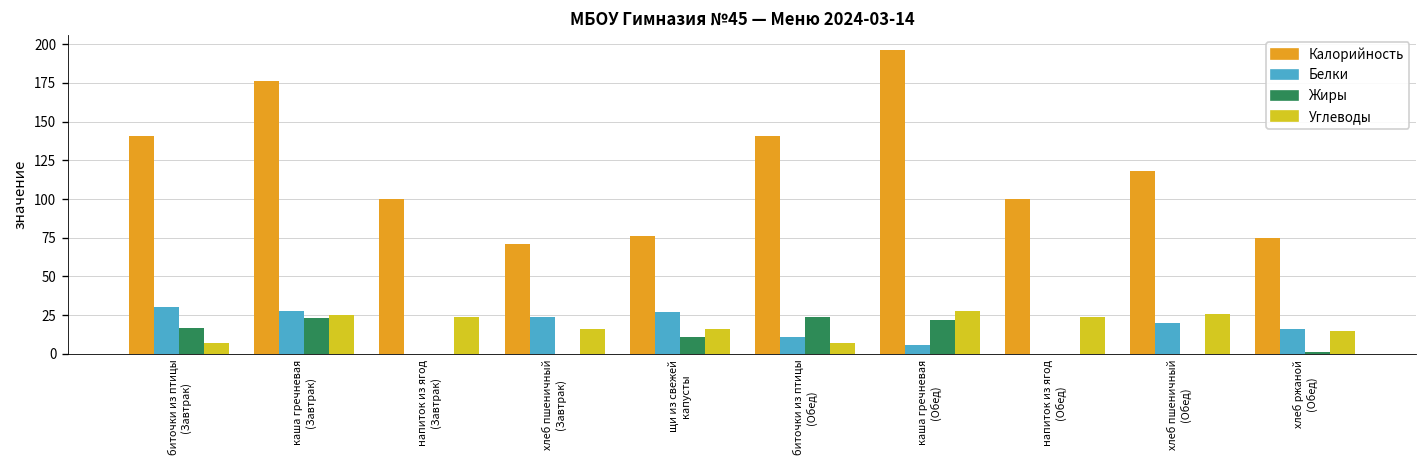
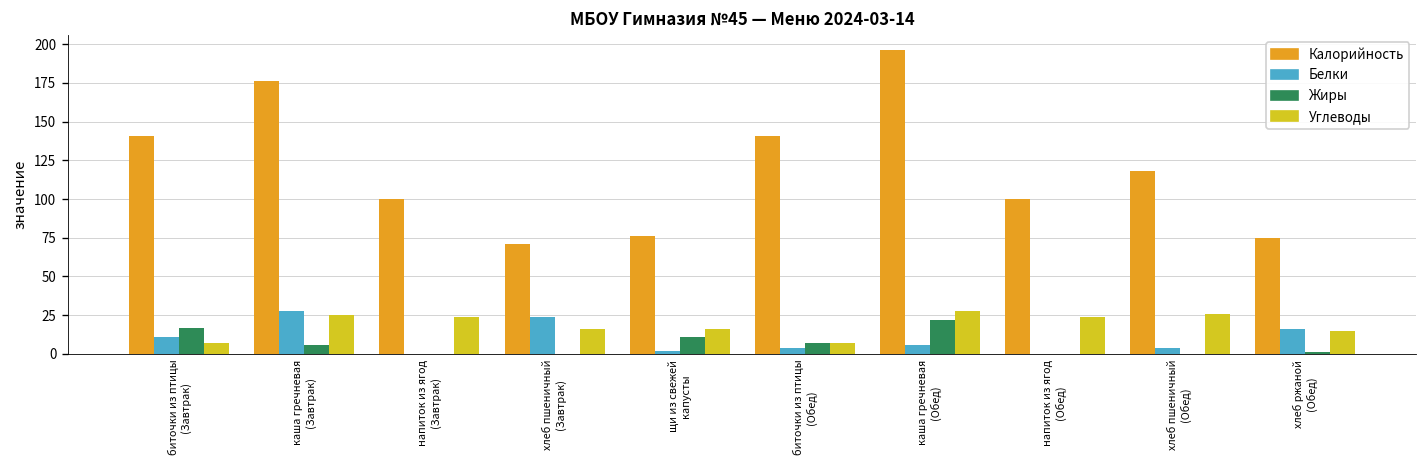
  {
    "Белки": {
-     "биточки из птицы (Завтрак)": 30,
+     "биточки из птицы (Завтрак)": 11,
      "каша гречневая (Завтрак)": 28,
      "напиток из ягод (Завтрак)": 0,
      "хлеб пшеничный (Завтрак)": 24,
-     "щи из свежей капусты": 27,
-     "биточки из птицы (Обед)": 11,
+     "щи из свежей капусты": 2,
+     "биточки из птицы (Обед)": 4,
      "каша гречневая (Обед)": 6,
      "напиток из ягод (Обед)": 0,
-     "хлеб пшеничный (Обед)": 20,
+     "хлеб пшеничный (Обед)": 4,
      "хлеб ржаной (Обед)": 16
    },
    "Жиры": {
      "биточки из птицы (Завтрак)": 17,
-     "каша гречневая (Завтрак)": 23,
+     "каша гречневая (Завтрак)": 6,
      "напиток из ягод (Завтрак)": 0,
      "хлеб пшеничный (Завтрак)": 0,
      "щи из свежей капусты": 11,
-     "биточки из птицы (Обед)": 24,
+     "биточки из птицы (Обед)": 7,
      "каша гречневая (Обед)": 22,
      "напиток из ягод (Обед)": 0,
      "хлеб пшеничный (Обед)": 0
    }
  }
